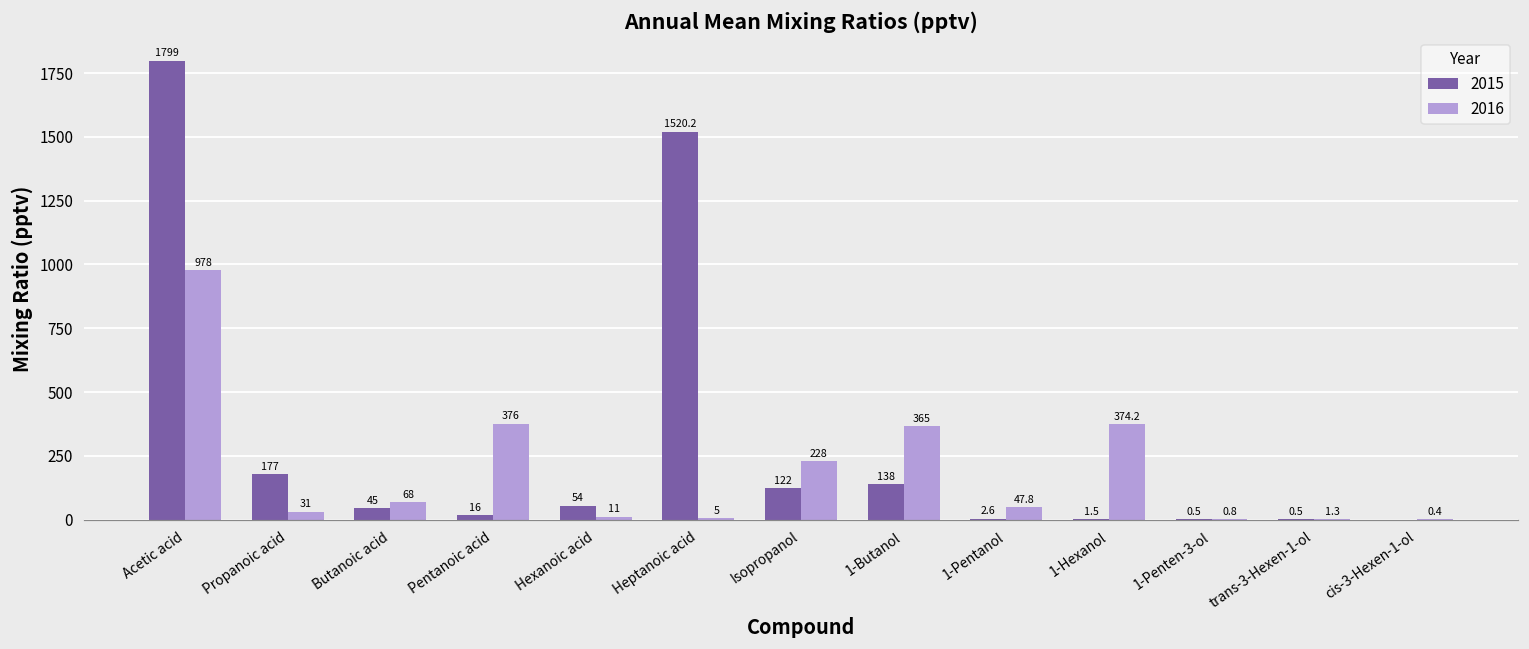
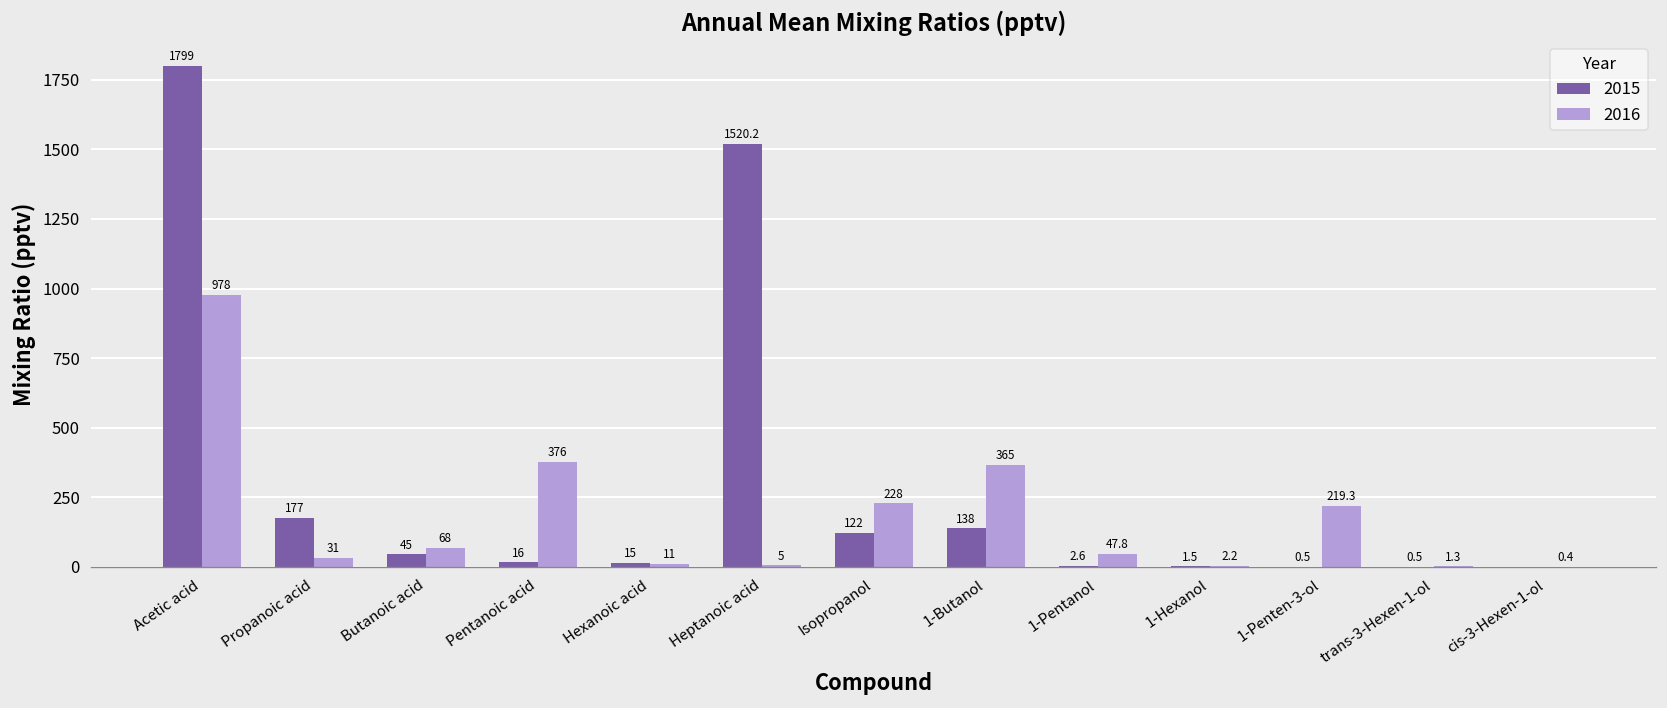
  {
    "2015": {
      "Acetic acid": 1799,
      "Propanoic acid": 177,
      "Butanoic acid": 45,
      "Pentanoic acid": 16,
-     "Hexanoic acid": 54,
+     "Hexanoic acid": 15,
      "Heptanoic acid": 1520.2,
      "Isopropanol": 122,
      "1-Butanol": 138,
      "1-Pentanol": 2.6,
      "1-Hexanol": 1.5,
      "1-Penten-3-ol": 0.5,
      "trans-3-Hexen-1-ol": 0.5
    },
    "2016": {
      "Acetic acid": 978,
      "Propanoic acid": 31,
      "Butanoic acid": 68,
      "Pentanoic acid": 376,
      "Hexanoic acid": 11,
      "Heptanoic acid": 5,
      "Isopropanol": 228,
      "1-Butanol": 365,
      "1-Pentanol": 47.8,
-     "1-Hexanol": 374.2,
-     "1-Penten-3-ol": 0.8,
+     "1-Hexanol": 2.2,
+     "1-Penten-3-ol": 219.3,
      "trans-3-Hexen-1-ol": 1.3,
      "cis-3-Hexen-1-ol": 0.4
    }
  }
